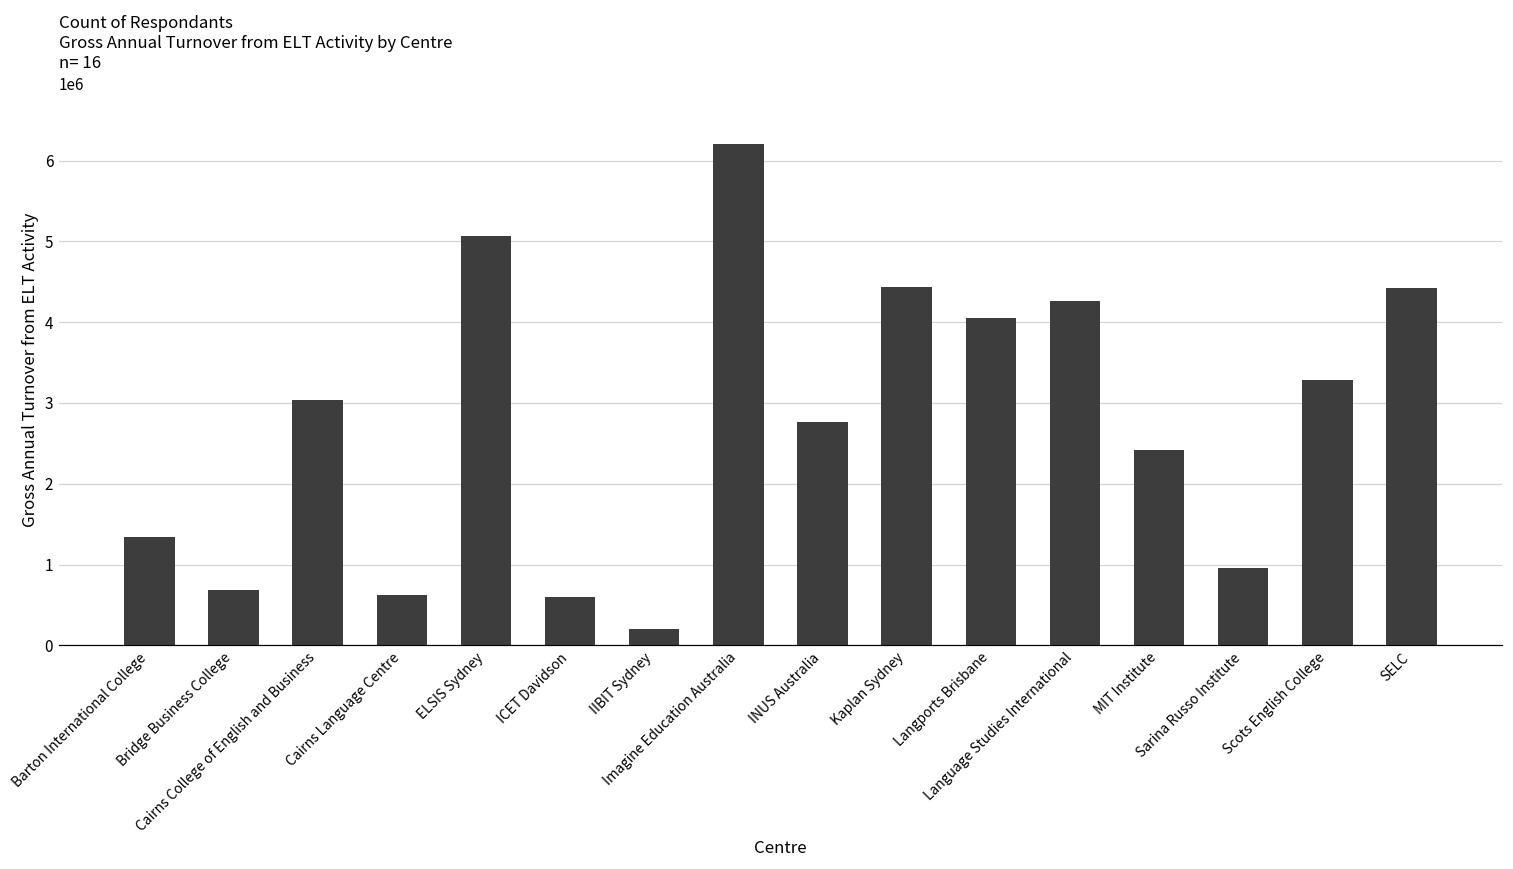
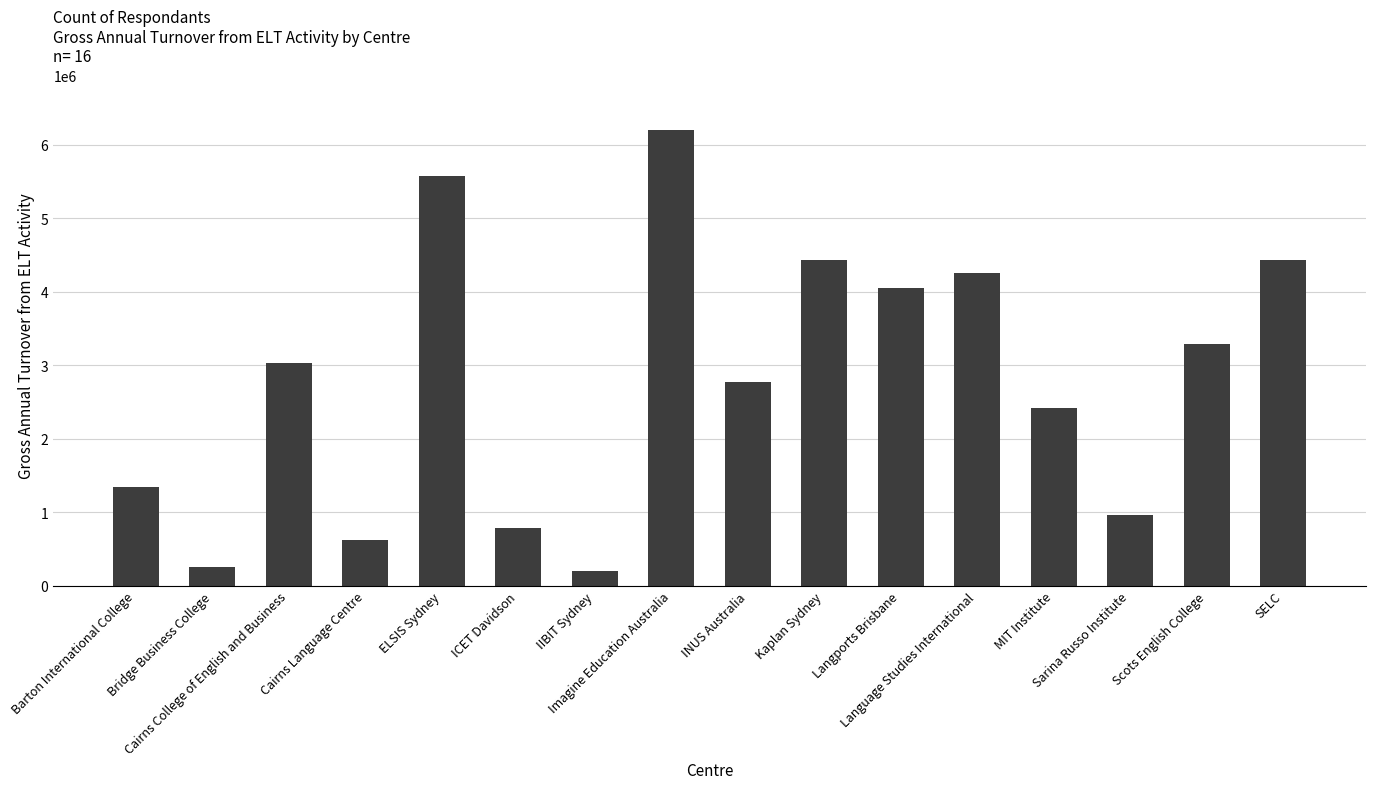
  {
    "Barton International College": 1300000,
-   "Bridge Business College": 700000,
+   "Bridge Business College": 200000,
    "Cairns College of English and Business": 3000000,
    "Cairns Language Centre": 600000,
-   "ELSIS Sydney": 5100000,
-   "ICET Davidson": 600000,
+   "ELSIS Sydney": 5600000,
+   "ICET Davidson": 800000,
    "IIBIT Sydney": 200000,
    "Imagine Education Australia": 6200000,
    "INUS Australia": 2800000,
    "Kaplan Sydney": 4400000,
    "Langports Brisbane": 4000000,
    "Language Studies International": 4300000,
    "MIT Institute": 2400000,
    "Sarina Russo Institute": 1000000,
    "Scots English College": 3300000,
    "SELC": 4400000
  }
